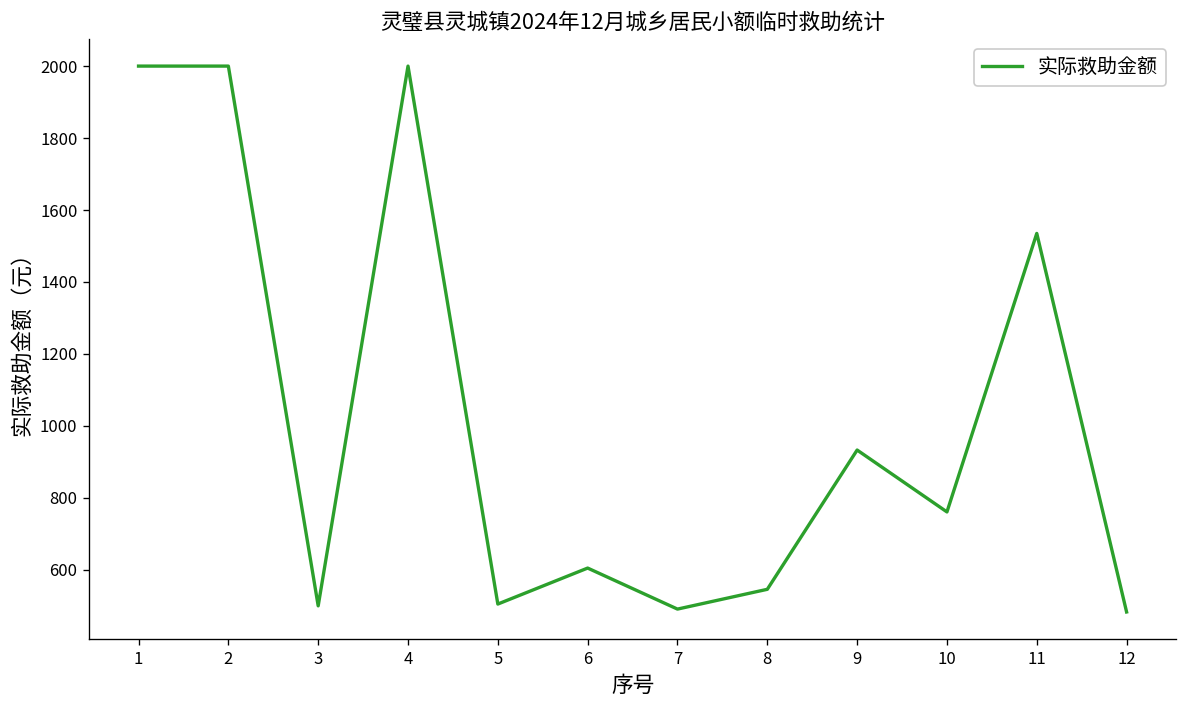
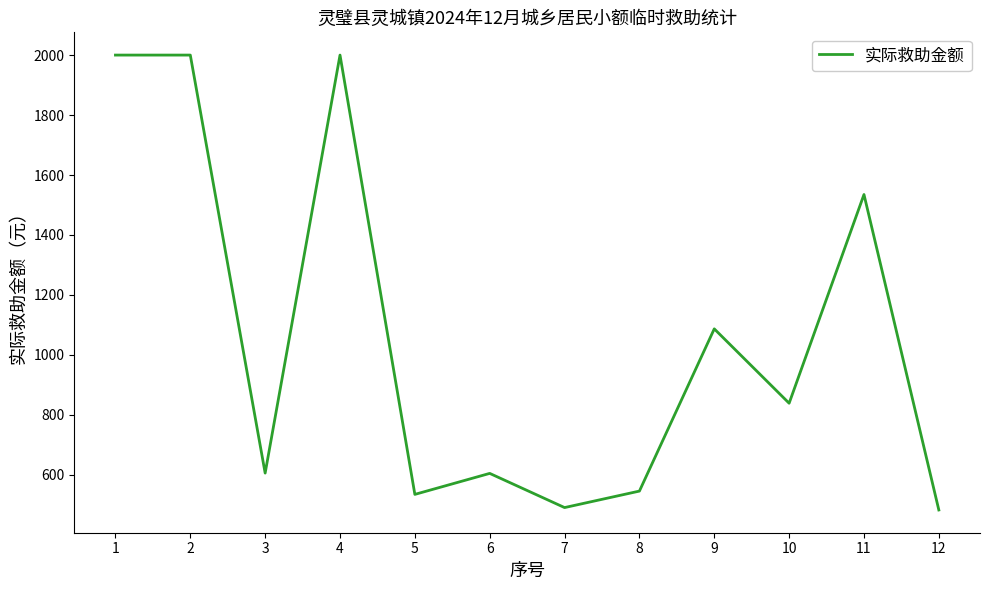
  {
    "1": 2000,
    "2": 2000,
-   "3": 500,
+   "3": 610,
    "4": 2000,
-   "5": 510,
+   "5": 540,
    "6": 610,
    "7": 490,
    "8": 550,
-   "9": 930,
-   "10": 760,
+   "9": 1090,
+   "10": 840,
    "11": 1540,
    "12": 480
  }
